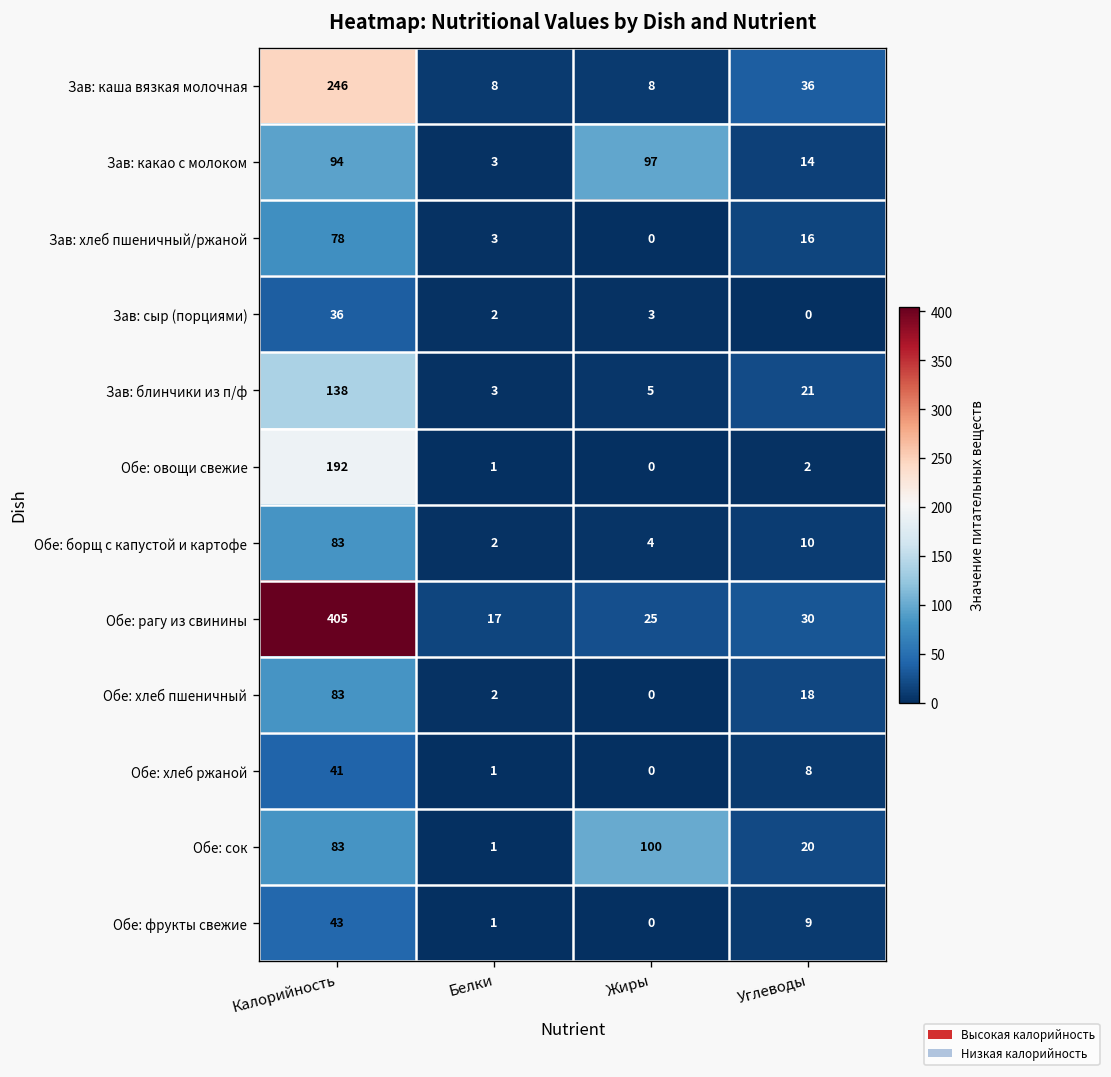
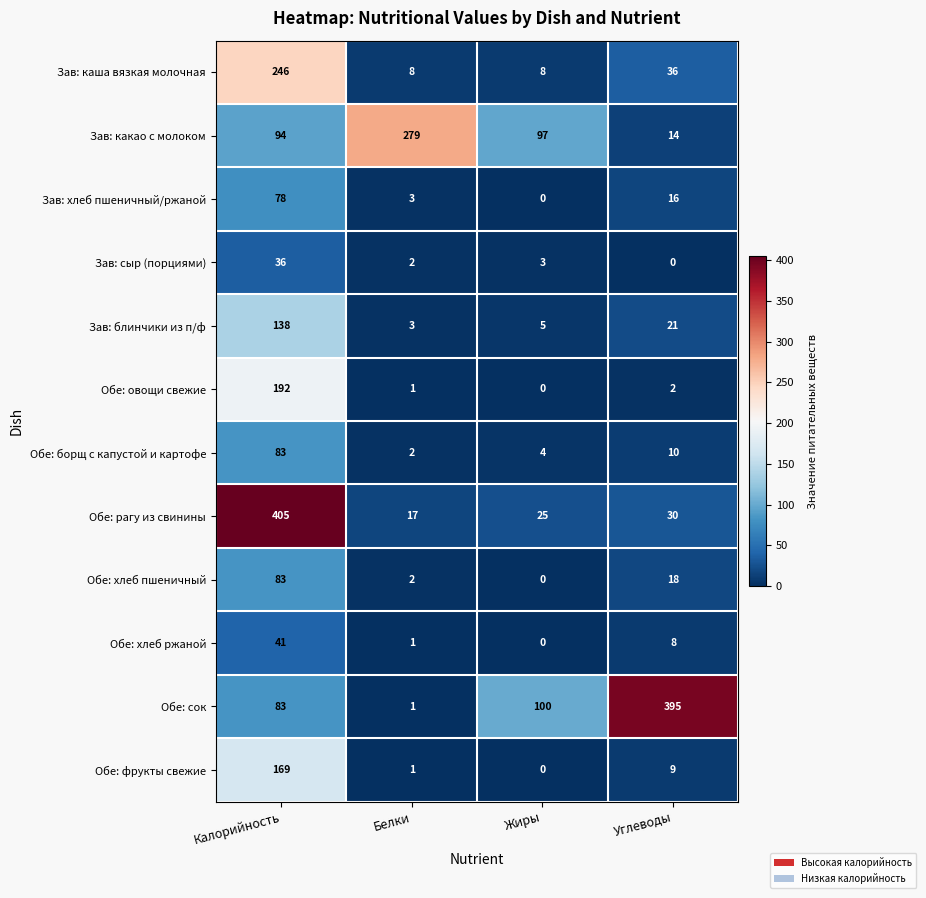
  {
    "Зав: каша вязкая молочная": {
      "Калорийность": 246,
      "Белки": 8,
      "Жиры": 8,
      "Углеводы": 36
    },
    "Зав: какао с молоком": {
      "Калорийность": 94,
-     "Белки": 3,
+     "Белки": 279,
      "Жиры": 97,
      "Углеводы": 14
    },
    "Зав: хлеб пшеничный/ржаной": {
      "Калорийность": 78,
      "Белки": 3,
      "Жиры": 0,
      "Углеводы": 16
    },
    "Зав: сыр (порциями)": {
      "Калорийность": 36,
      "Белки": 2,
      "Жиры": 3,
      "Углеводы": 0
    },
    "Зав: блинчики из п/ф": {
      "Калорийность": 138,
      "Белки": 3,
      "Жиры": 5,
      "Углеводы": 21
    },
    "Обе: овощи свежие": {
      "Калорийность": 192,
      "Белки": 1,
      "Жиры": 0,
      "Углеводы": 2
    },
    "Обе: борщ с капустой и картофе": {
      "Калорийность": 83,
      "Белки": 2,
      "Жиры": 4,
      "Углеводы": 10
    },
    "Обе: рагу из свинины": {
      "Калорийность": 405,
      "Белки": 17,
      "Жиры": 25,
      "Углеводы": 30
    },
    "Обе: хлеб пшеничный": {
      "Калорийность": 83,
      "Белки": 2,
      "Жиры": 0,
      "Углеводы": 18
    },
    "Обе: хлеб ржаной": {
      "Калорийность": 41,
      "Белки": 1,
      "Жиры": 0,
      "Углеводы": 8
    },
    "Обе: сок": {
      "Калорийность": 83,
      "Белки": 1,
      "Жиры": 100,
-     "Углеводы": 20
+     "Углеводы": 395
    },
    "Обе: фрукты свежие": {
-     "Калорийность": 43,
+     "Калорийность": 169,
      "Белки": 1,
      "Жиры": 0,
      "Углеводы": 9
    }
  }
